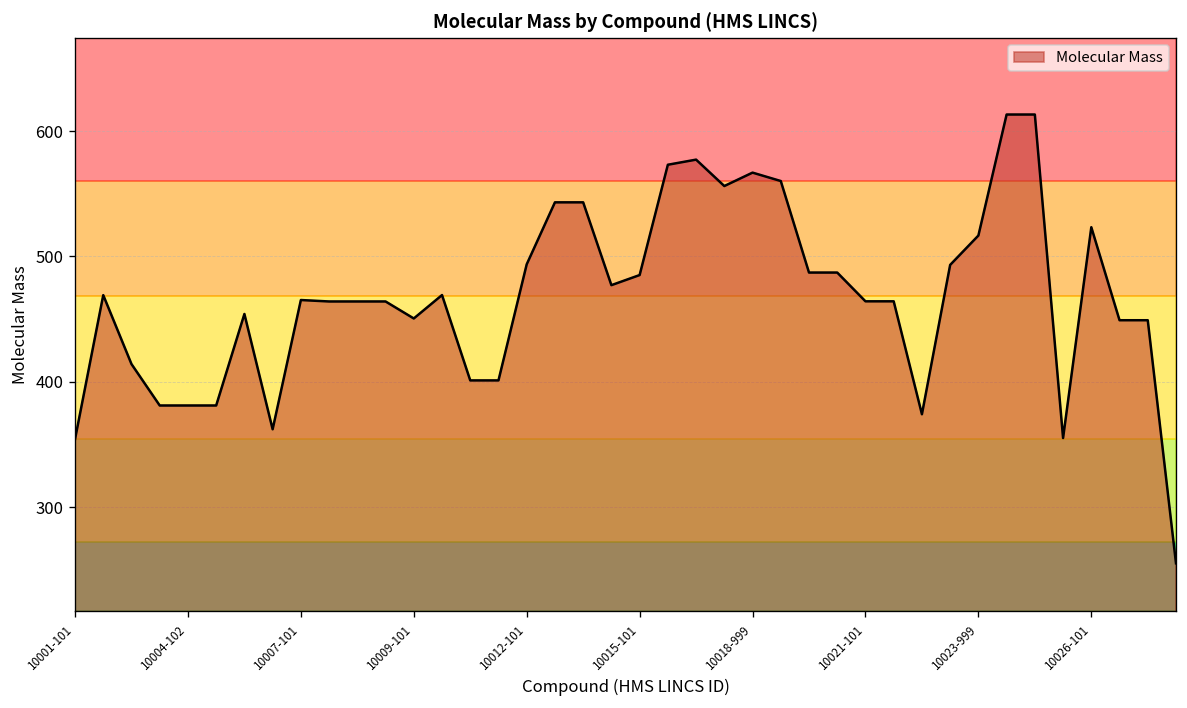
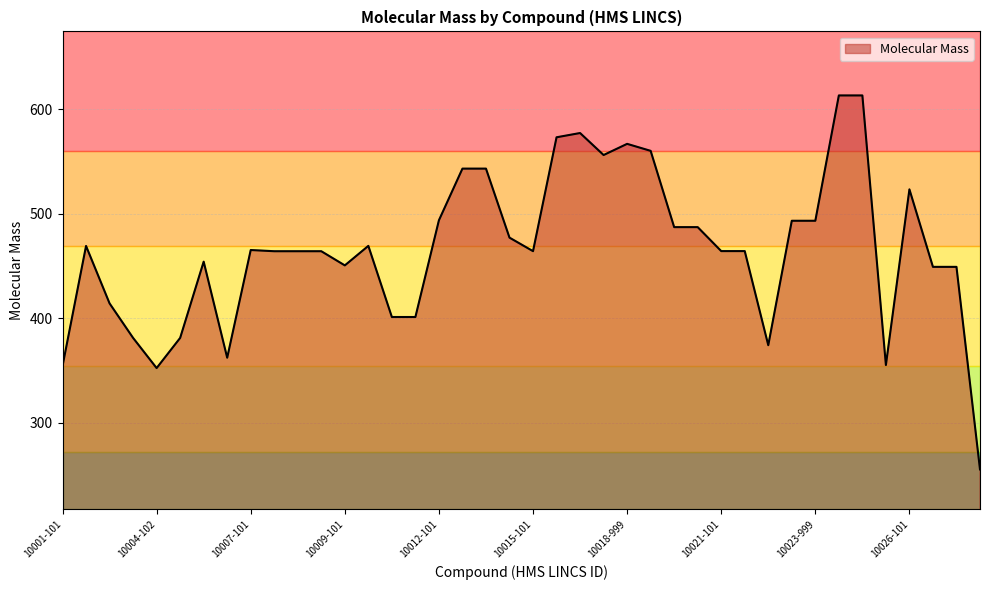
  {
    "10001-101": 354,
-   "10004-102": 381,
+   "10004-102": 352,
    "10007-101": 465,
    "10009-101": 451,
    "10012-101": 494,
-   "10015-101": 485,
+   "10015-101": 464,
    "10018-999": 567,
    "10021-101": 464,
-   "10023-999": 517,
+   "10023-999": 493,
    "10026-101": 523
  }
